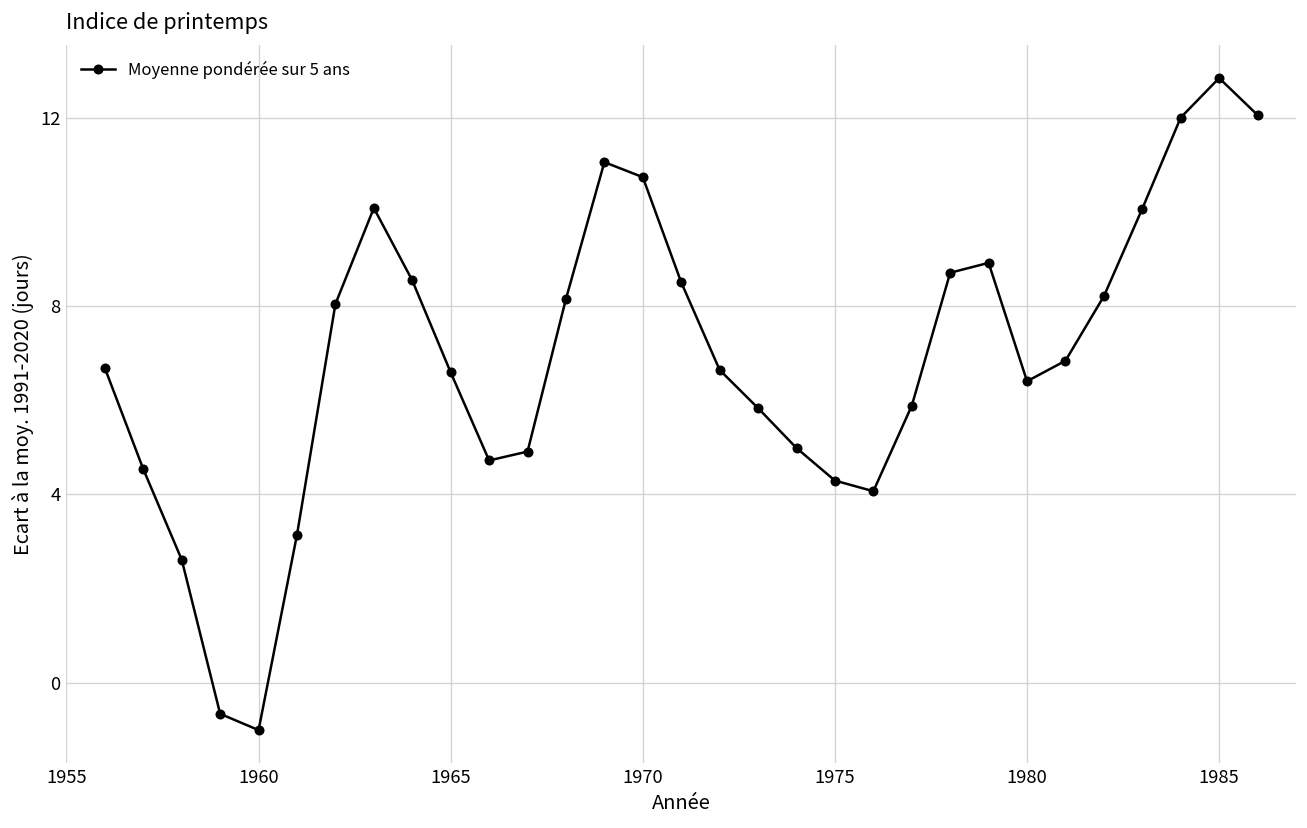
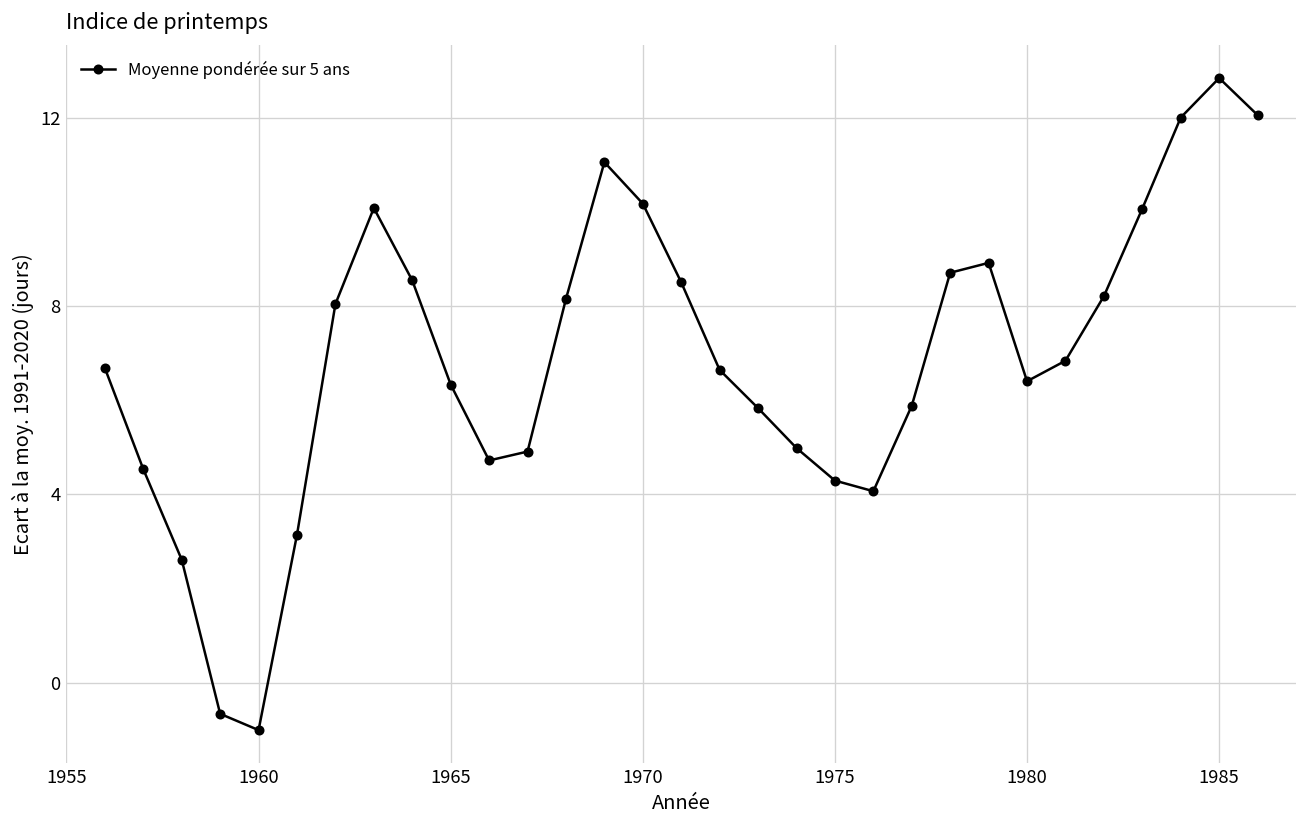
  {
    "1960": -1.0,
-   "1965": 6.6,
-   "1970": 10.7,
+   "1965": 6.3,
+   "1970": 10.2,
    "1975": 4.3,
    "1980": 6.4,
    "1985": 12.9
  }
